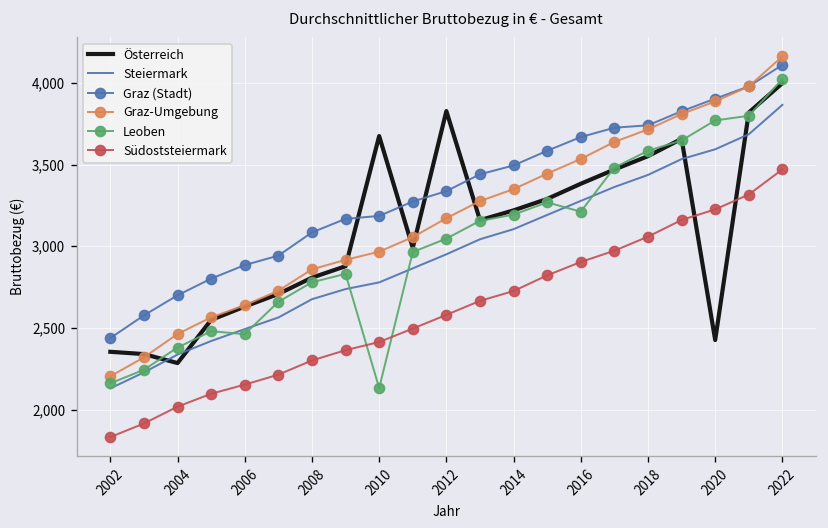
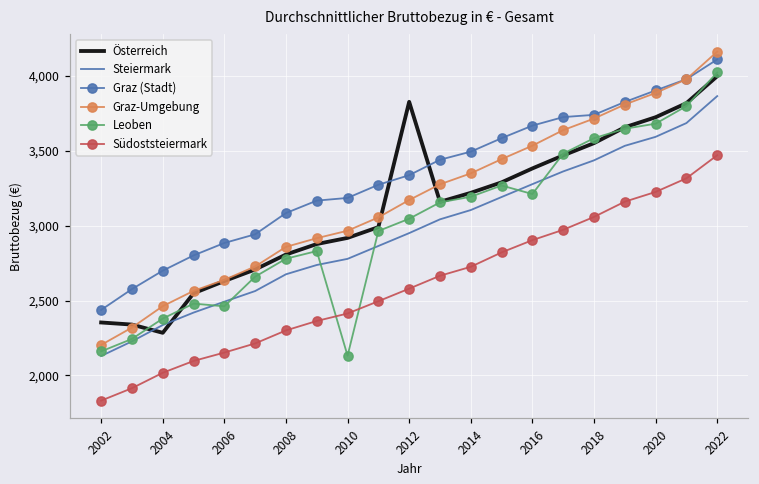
  {
    "Österreich": {
      "2002": "2,350",
      "2004": "2,290",
      "2008": "2,810",
-     "2010": "3,680",
+     "2010": "2,920",
      "2012": "3,830",
      "2014": "3,220",
      "2016": "3,380",
      "2018": "3,550",
-     "2020": "2,430",
+     "2020": "3,730",
      "2022": "4,000"
    },
    "Leoben": {
      "2002": "2,160",
      "2004": "2,380",
      "2006": "2,460",
      "2008": "2,780",
      "2010": "2,130",
      "2012": "3,050",
      "2014": "3,190",
      "2016": "3,210",
      "2018": "3,590",
-     "2020": "3,770",
+     "2020": "3,680",
      "2022": "4,020"
    }
  }
